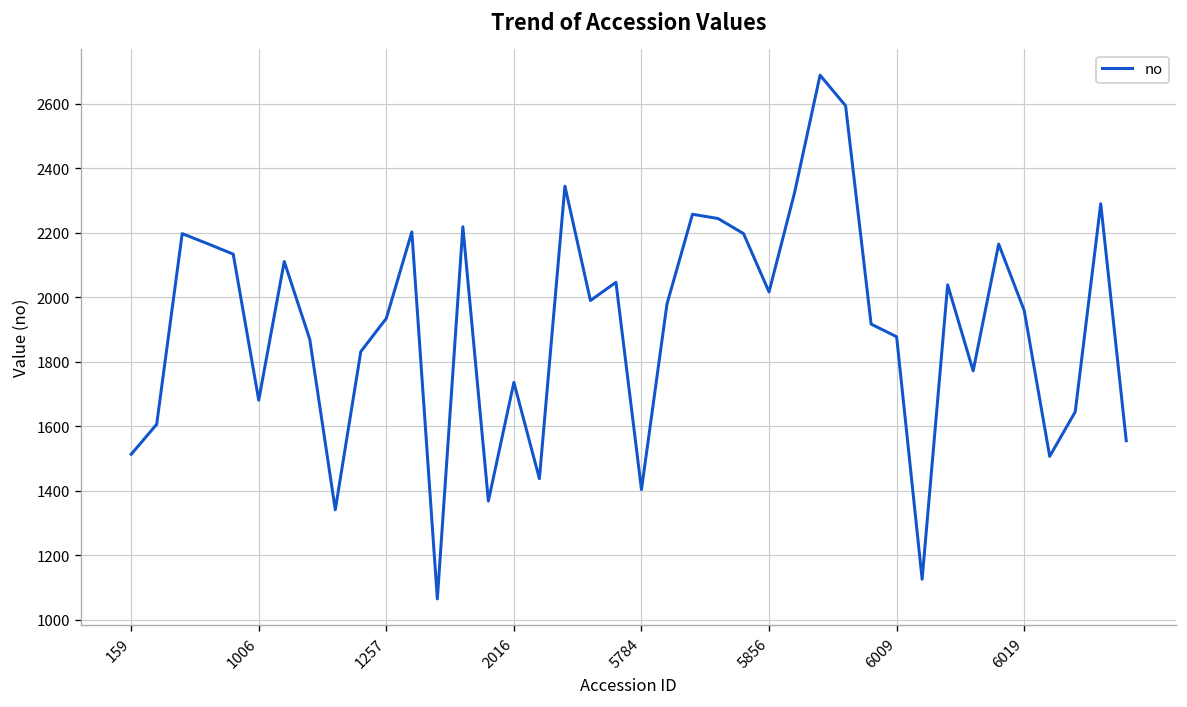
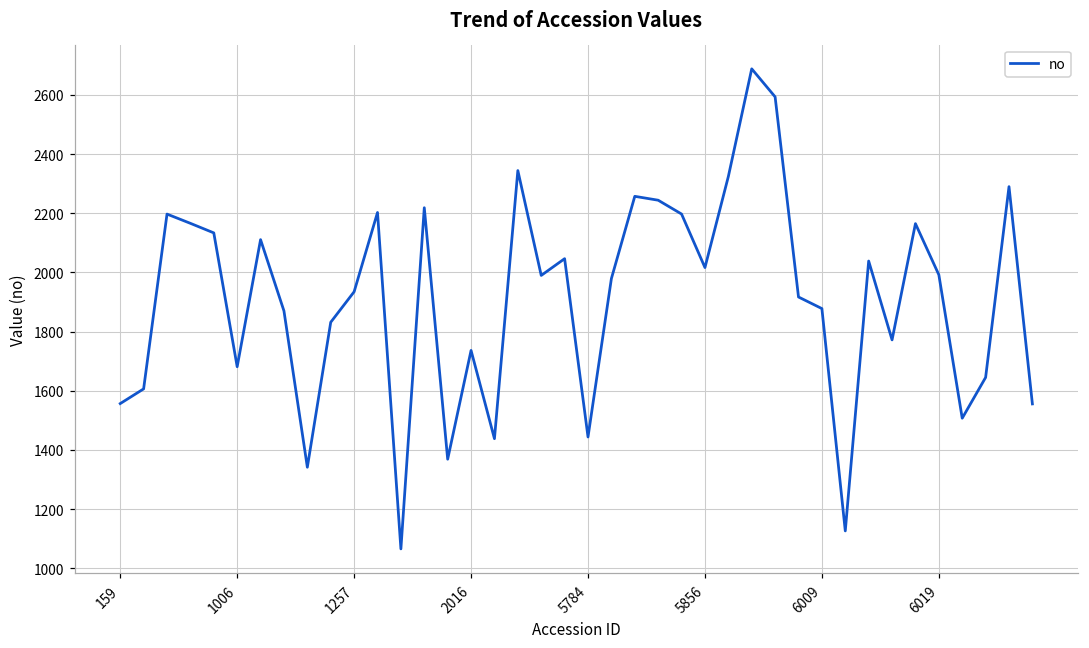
  {
-   "159": 1510,
+   "159": 1560,
    "1006": 1680,
    "1257": 1930,
    "2016": 1740,
-   "5784": 1400,
+   "5784": 1440,
    "5856": 2020,
    "6009": 1880,
-   "6019": 1960
+   "6019": 1990
  }
